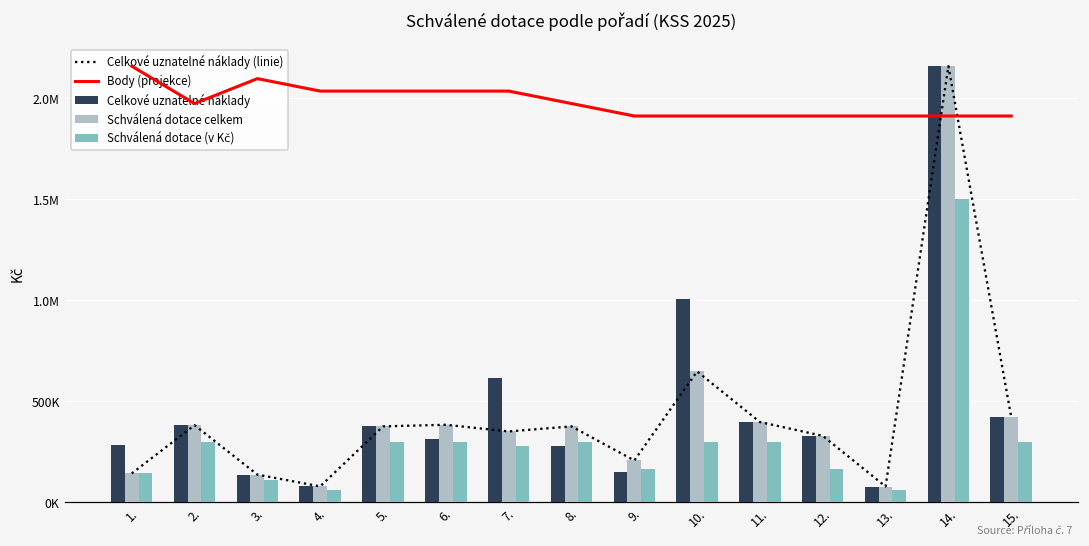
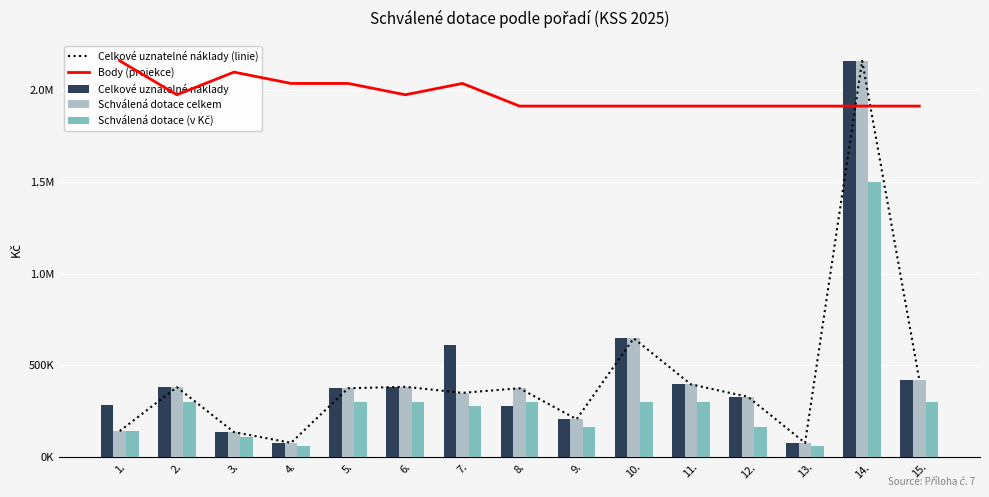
  {
    "Celkové uznatelné náklady": {
      "1.": 280000,
      "2.": 380000,
      "3.": 140000,
      "4.": 80000,
      "5.": 380000,
-     "6.": 310000,
+     "6.": 380000,
      "7.": 610000,
      "8.": 280000,
-     "9.": 150000,
-     "10.": 1010000,
+     "9.": 210000,
+     "10.": 650000,
      "11.": 400000,
      "12.": 330000,
      "13.": 80000,
      "14.": 2160000,
      "15.": 420000
    },
    "Body (projekce)": {
      "4.": 2040000,
      "5.": 2040000,
-     "6.": 2040000,
+     "6.": 1970000,
      "7.": 2040000,
-     "8.": 1970000,
+     "8.": 1910000,
      "9.": 1910000,
      "10.": 1910000,
      "11.": 1910000,
      "12.": 1910000,
      "13.": 1910000,
      "14.": 1910000,
      "15.": 1910000
    }
  }
